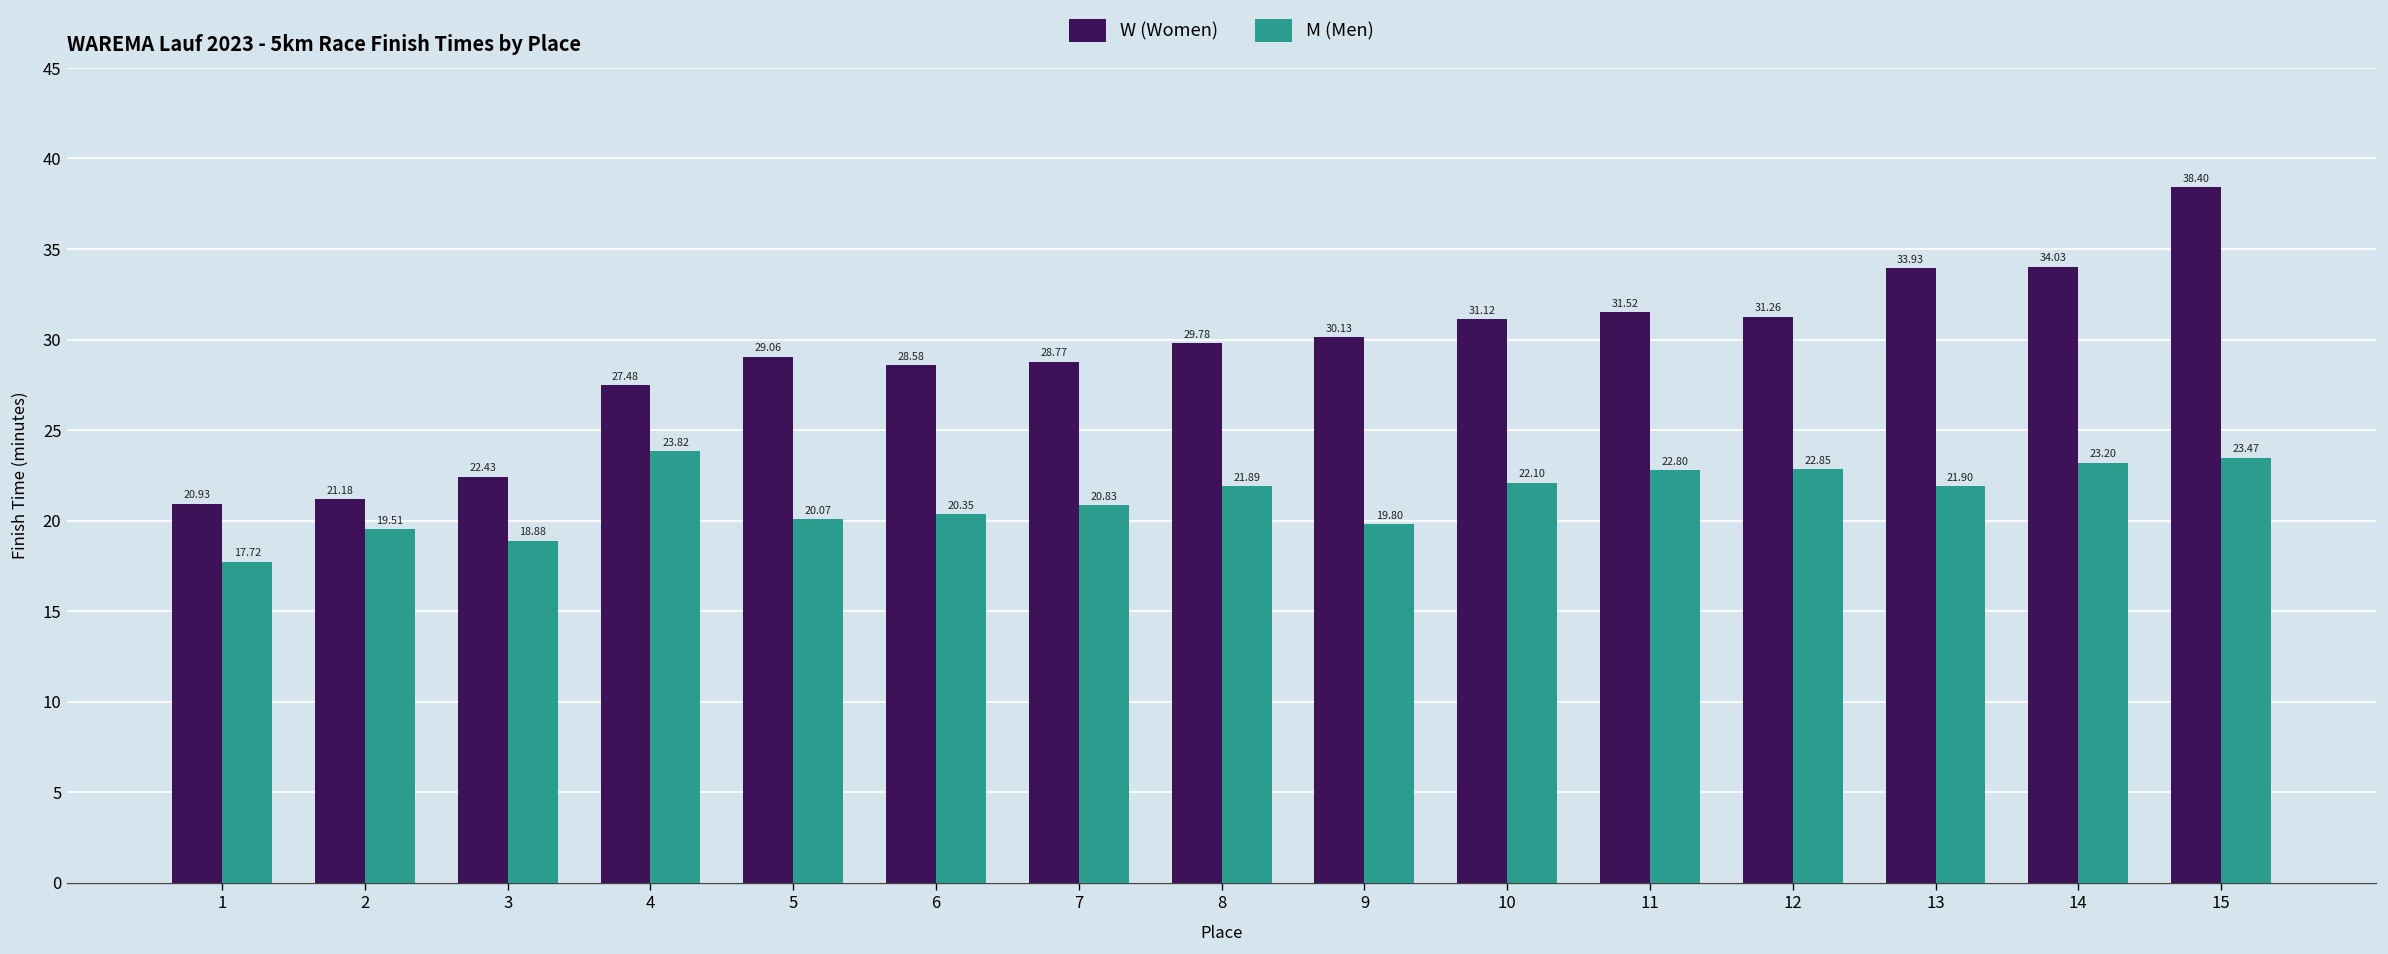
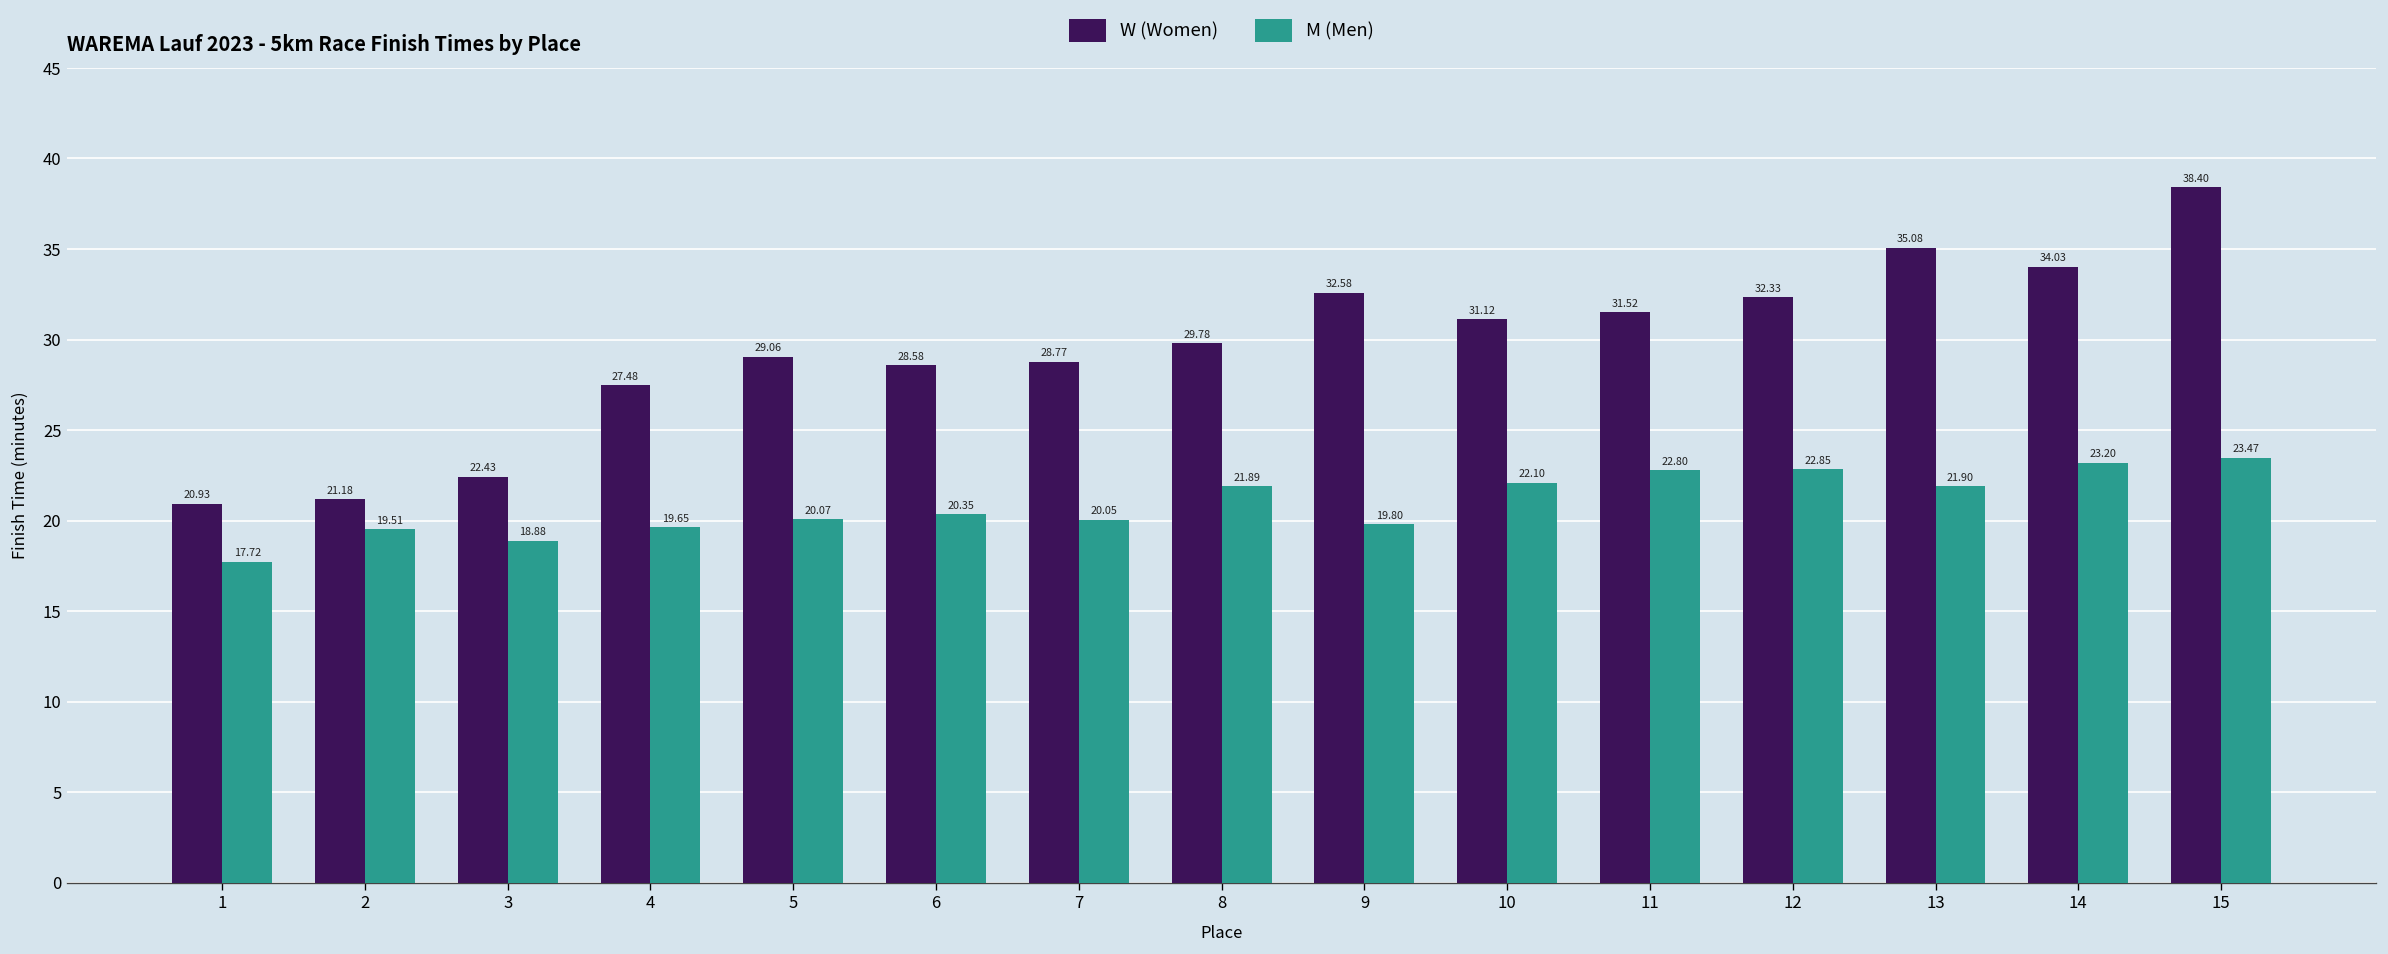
  {
    "W (Women)": {
      "1": 20.93,
      "2": 21.18,
      "3": 22.43,
      "4": 27.48,
      "5": 29.06,
      "6": 28.58,
      "7": 28.77,
      "8": 29.78,
-     "9": 30.13,
+     "9": 32.58,
      "10": 31.12,
      "11": 31.52,
-     "12": 31.26,
-     "13": 33.93,
+     "12": 32.33,
+     "13": 35.08,
      "14": 34.03,
      "15": 38.40
    },
    "M (Men)": {
      "1": 17.72,
      "2": 19.51,
      "3": 18.88,
-     "4": 23.82,
+     "4": 19.65,
      "5": 20.07,
      "6": 20.35,
-     "7": 20.83,
+     "7": 20.05,
      "8": 21.89,
      "9": 19.80,
      "10": 22.10,
      "11": 22.80,
      "12": 22.85,
      "13": 21.90,
      "14": 23.20,
      "15": 23.47
    }
  }
